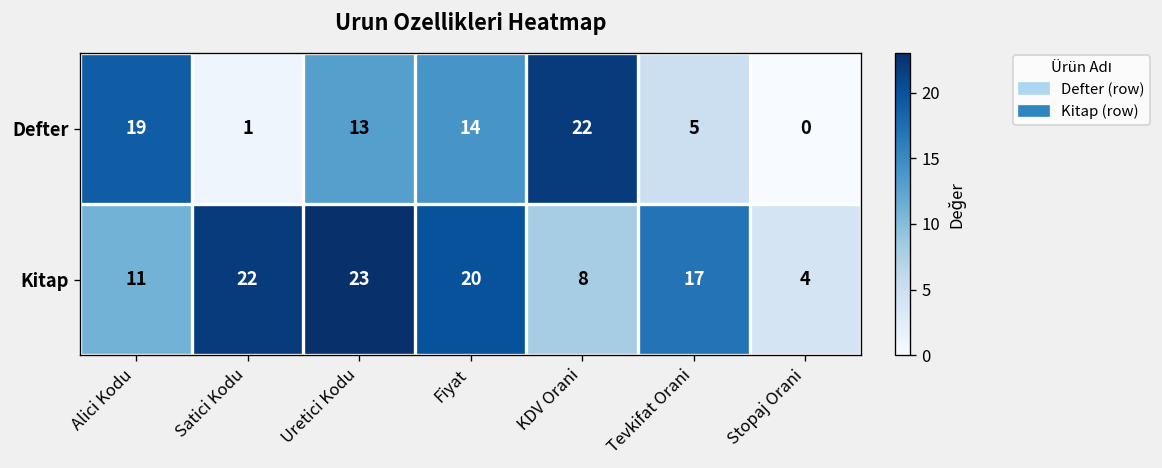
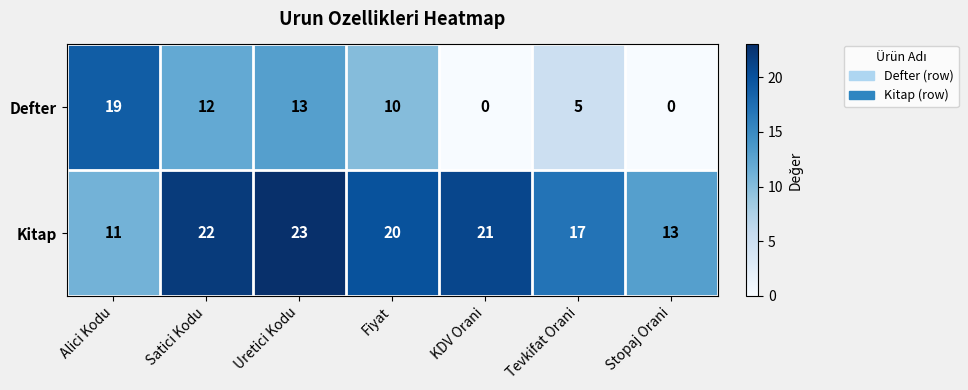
  {
    "Defter": {
      "Alici Kodu": 19,
-     "Satici Kodu": 1,
+     "Satici Kodu": 12,
      "Uretici Kodu": 13,
-     "Fiyat": 14,
-     "KDV Orani": 22,
+     "Fiyat": 10,
+     "KDV Orani": 0,
      "Tevkifat Orani": 5,
      "Stopaj Orani": 0
    },
    "Kitap": {
      "Alici Kodu": 11,
      "Satici Kodu": 22,
      "Uretici Kodu": 23,
      "Fiyat": 20,
-     "KDV Orani": 8,
+     "KDV Orani": 21,
      "Tevkifat Orani": 17,
-     "Stopaj Orani": 4
+     "Stopaj Orani": 13
    }
  }
